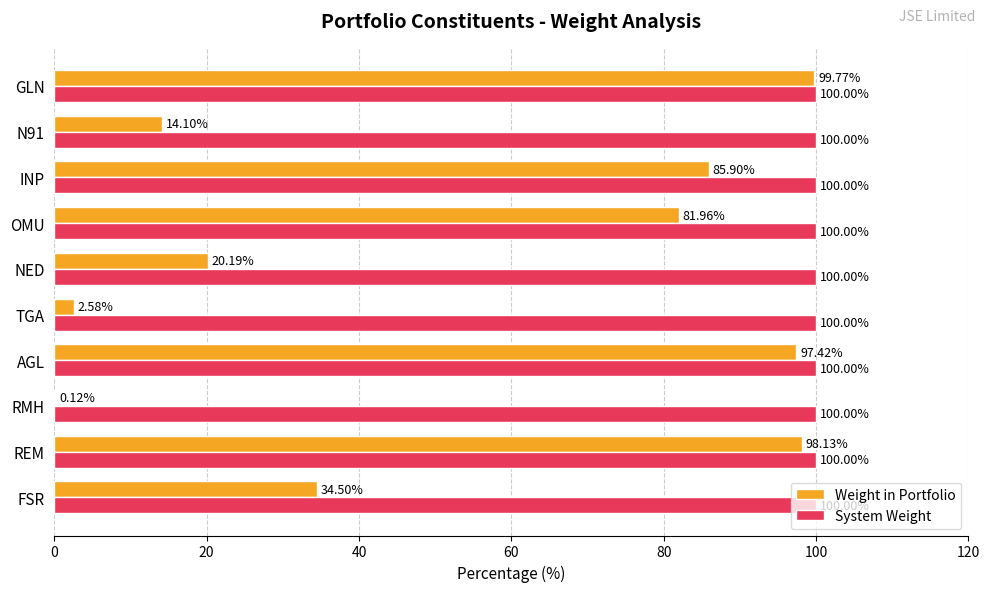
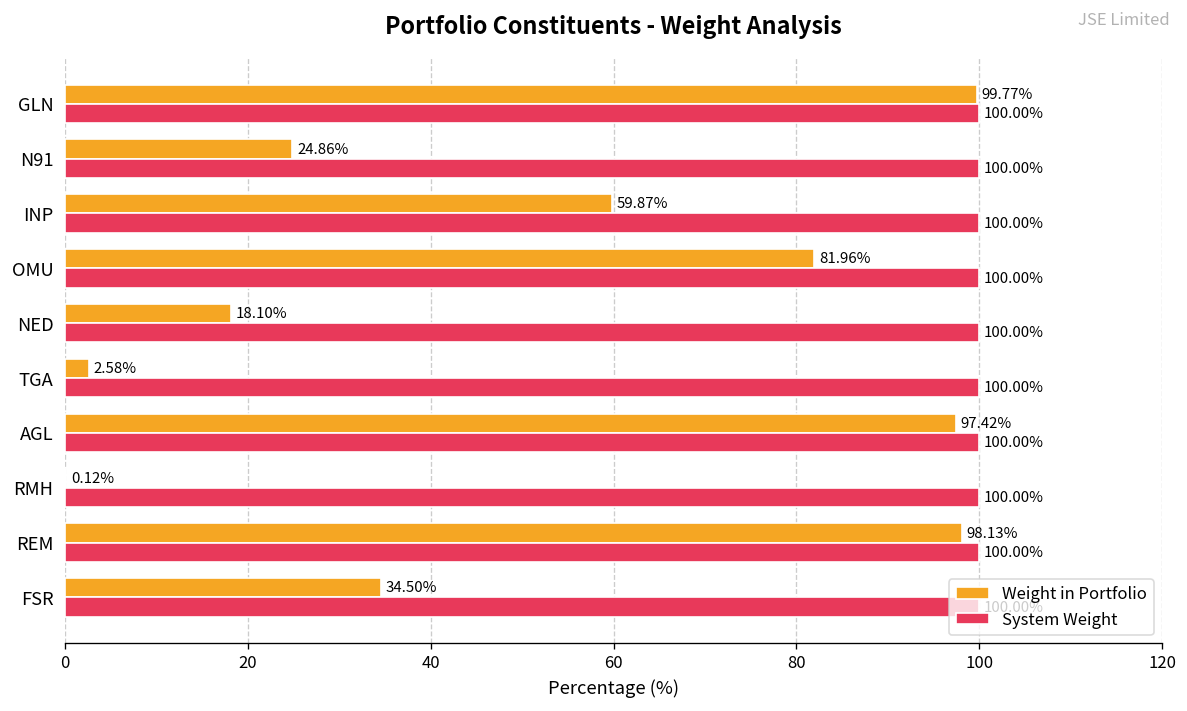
  {
    "Weight in Portfolio": {
      "GLN": "99.77%",
-     "N91": "14.10%",
-     "INP": "85.90%",
+     "N91": "24.86%",
+     "INP": "59.87%",
      "OMU": "81.96%",
-     "NED": "20.19%",
+     "NED": "18.10%",
      "TGA": "2.58%",
      "AGL": "97.42%",
      "RMH": "0.12%",
      "REM": "98.13%",
      "FSR": "34.50%"
    },
    "System Weight": {
      "GLN": "100.00%",
      "N91": "100.00%",
      "INP": "100.00%",
      "OMU": "100.00%",
      "NED": "100.00%",
      "TGA": "100.00%",
      "AGL": "100.00%",
      "RMH": "100.00%",
      "REM": "100.00%"
    }
  }
